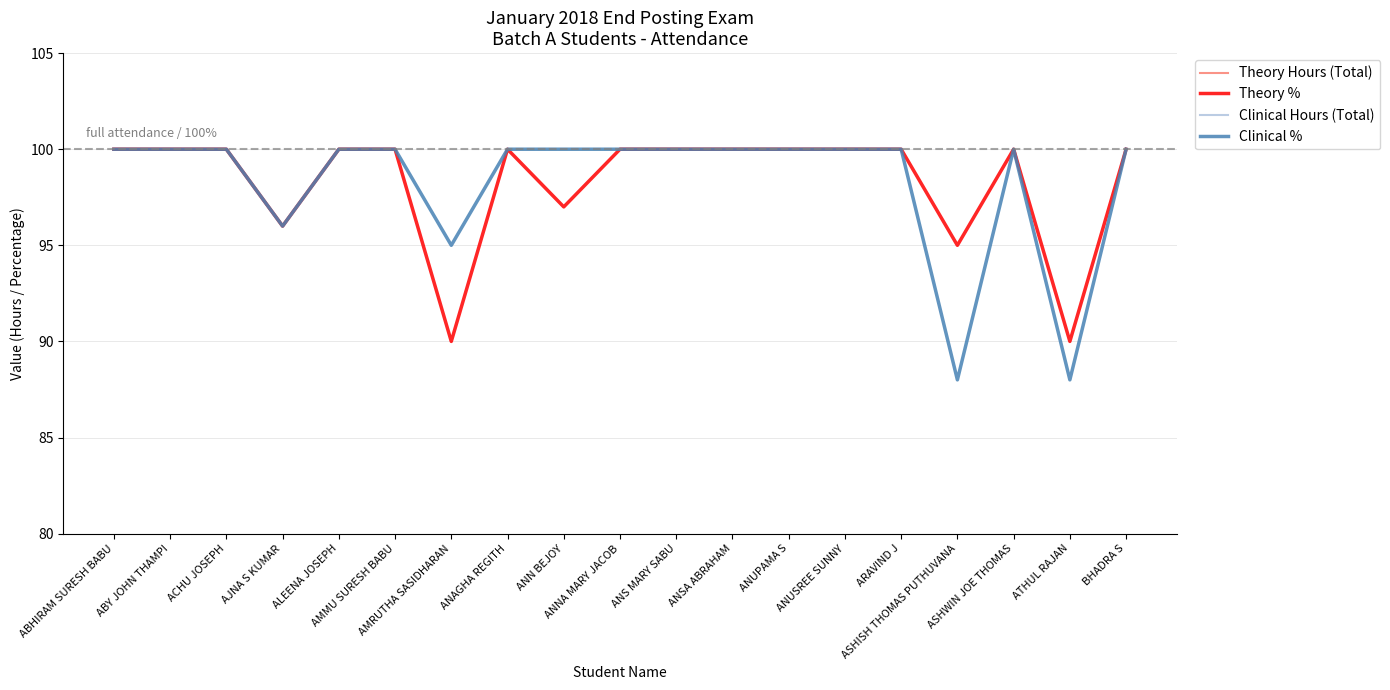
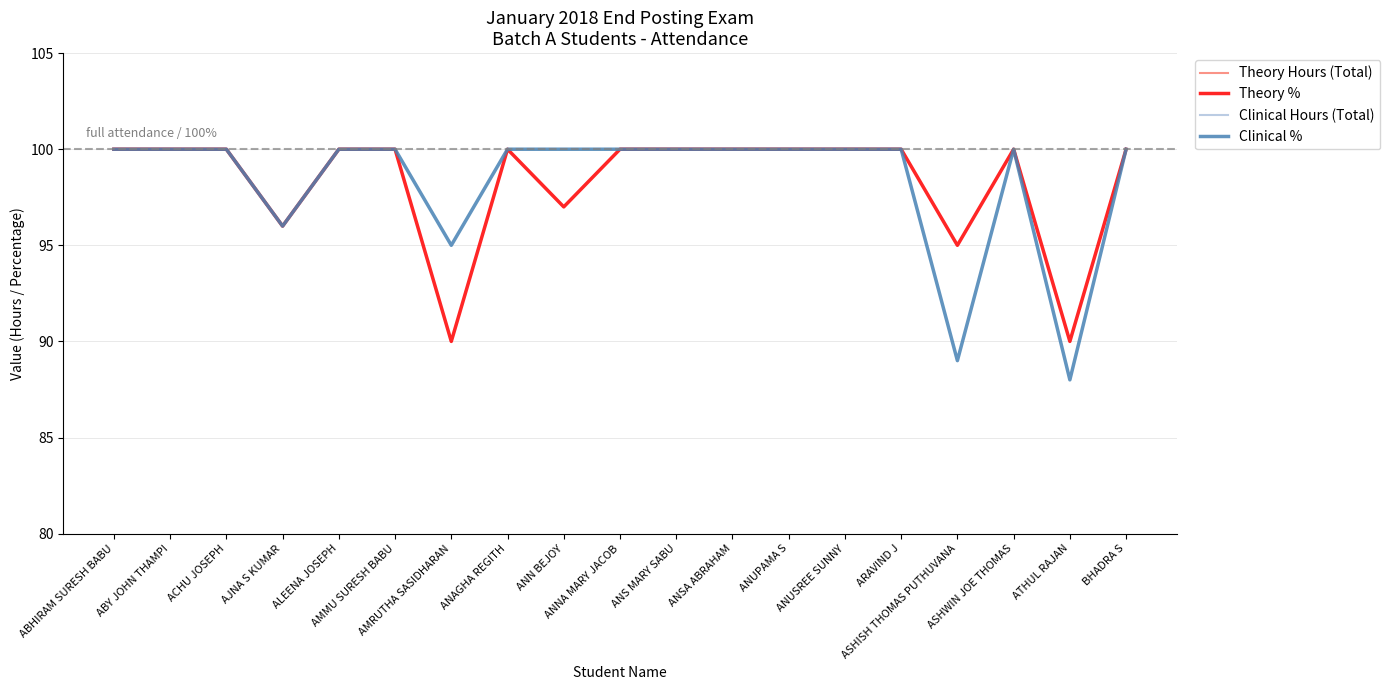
  {
    "Theory %": {
      "AMRUTHA SASIDHARAN": 90,
      "ANN BEJOY": 97,
      "ASHISH THOMAS PUTHUVANA": 95,
      "ATHUL RAJAN": 90
    },
    "Clinical %": {
      "AMRUTHA SASIDHARAN": 95,
      "ANN BEJOY": 100,
-     "ASHISH THOMAS PUTHUVANA": 88,
+     "ASHISH THOMAS PUTHUVANA": 89,
      "ATHUL RAJAN": 88
    }
  }
